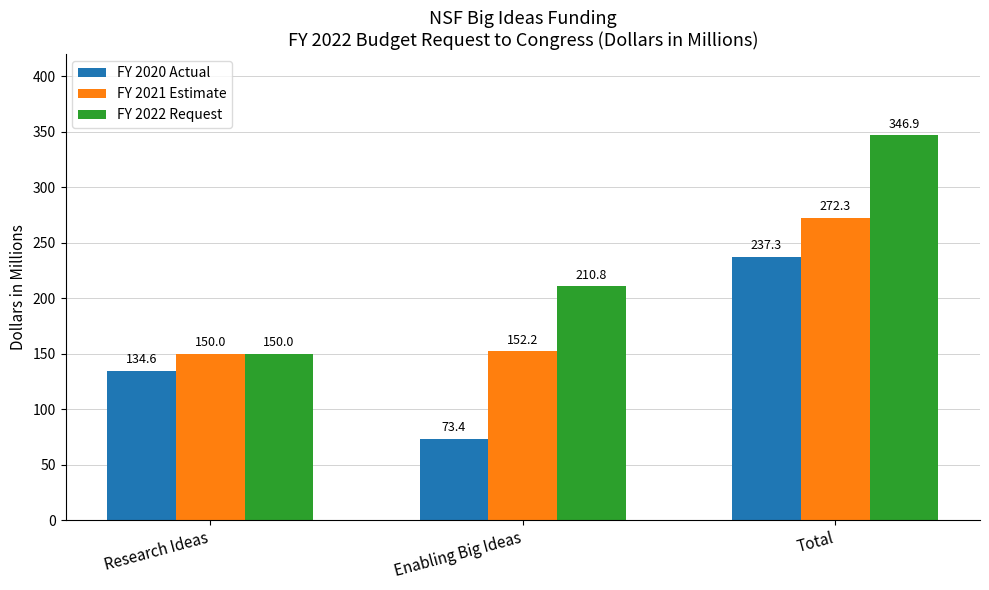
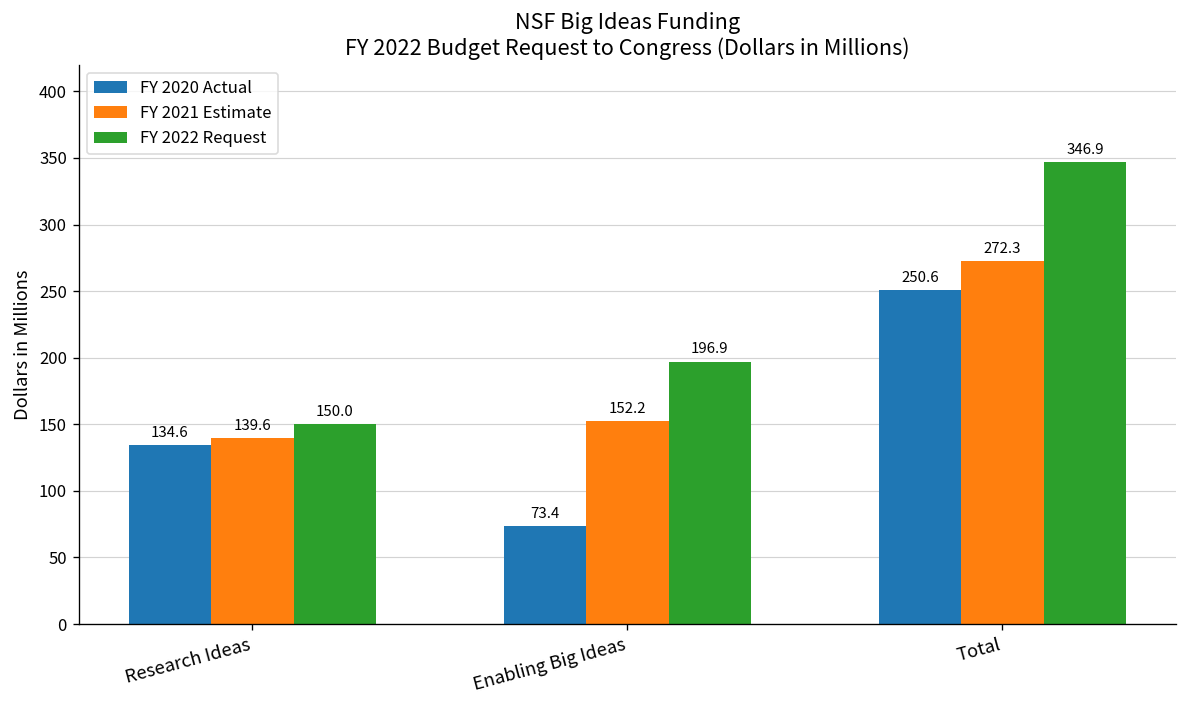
  {
    "FY 2020 Actual": {
      "Research Ideas": 134.6,
      "Enabling Big Ideas": 73.4,
-     "Total": 237.3
+     "Total": 250.6
    },
    "FY 2021 Estimate": {
-     "Research Ideas": 150.0,
+     "Research Ideas": 139.6,
      "Enabling Big Ideas": 152.2,
      "Total": 272.3
    },
    "FY 2022 Request": {
      "Research Ideas": 150.0,
-     "Enabling Big Ideas": 210.8,
+     "Enabling Big Ideas": 196.9,
      "Total": 346.9
    }
  }
